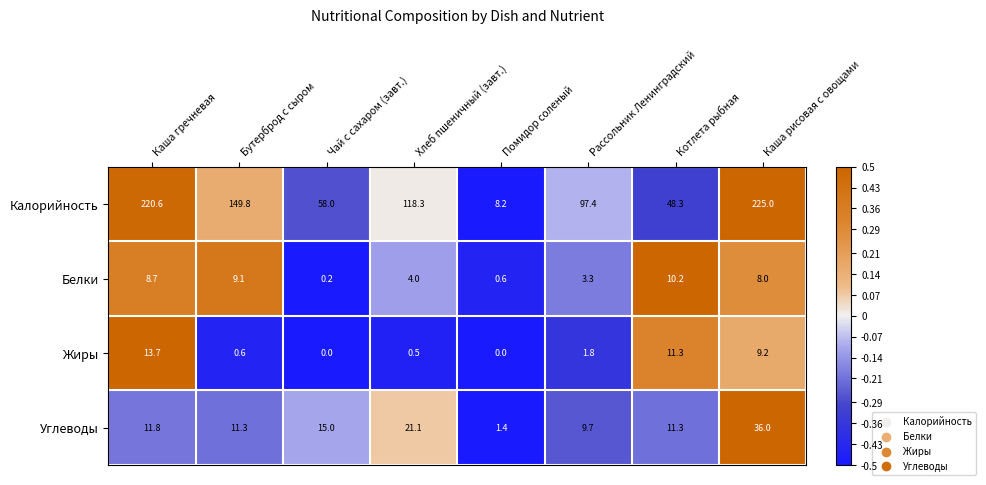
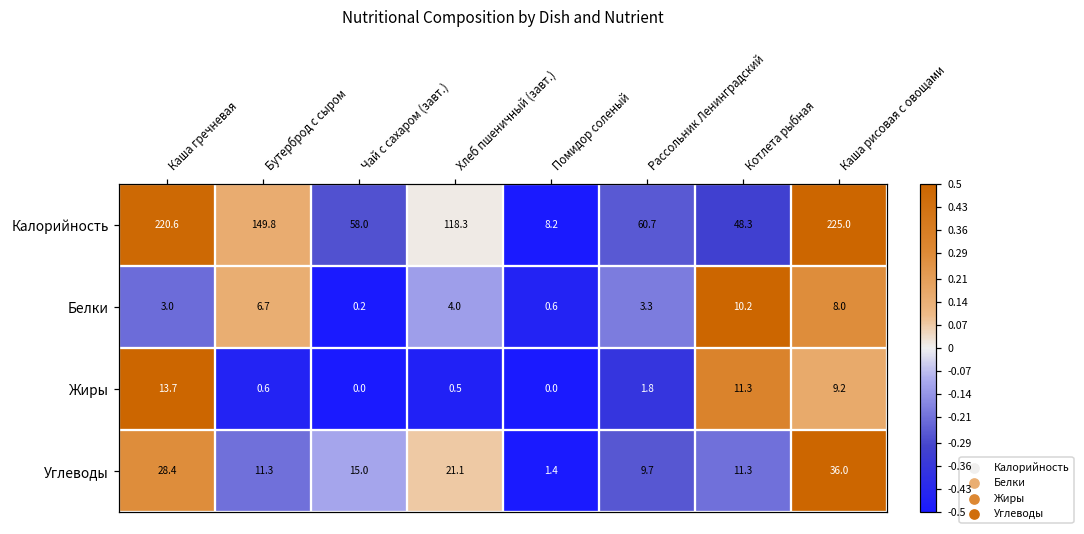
  {
    "Калорийность": {
      "Каша гречневая": 220.6,
      "Бутерброд с сыром": 149.8,
      "Чай с сахаром (завт.)": 58.0,
      "Хлеб пшеничный (завт.)": 118.3,
      "Помидор соленый": 8.2,
-     "Рассольник Ленинградский": 97.4,
+     "Рассольник Ленинградский": 60.7,
      "Котлета рыбная": 48.3,
      "Каша рисовая с овощами": 225.0
    },
    "Белки": {
-     "Каша гречневая": 8.7,
-     "Бутерброд с сыром": 9.1,
+     "Каша гречневая": 3.0,
+     "Бутерброд с сыром": 6.7,
      "Чай с сахаром (завт.)": 0.2,
      "Хлеб пшеничный (завт.)": 4.0,
      "Помидор соленый": 0.6,
      "Рассольник Ленинградский": 3.3,
      "Котлета рыбная": 10.2,
      "Каша рисовая с овощами": 8.0
    },
    "Жиры": {
      "Каша гречневая": 13.7,
      "Бутерброд с сыром": 0.6,
      "Чай с сахаром (завт.)": 0.0,
      "Хлеб пшеничный (завт.)": 0.5,
      "Помидор соленый": 0.0,
      "Рассольник Ленинградский": 1.8,
      "Котлета рыбная": 11.3,
      "Каша рисовая с овощами": 9.2
    },
    "Углеводы": {
-     "Каша гречневая": 11.8,
+     "Каша гречневая": 28.4,
      "Бутерброд с сыром": 11.3,
      "Чай с сахаром (завт.)": 15.0,
      "Хлеб пшеничный (завт.)": 21.1,
      "Помидор соленый": 1.4,
      "Рассольник Ленинградский": 9.7,
      "Котлета рыбная": 11.3,
      "Каша рисовая с овощами": 36.0
    }
  }
